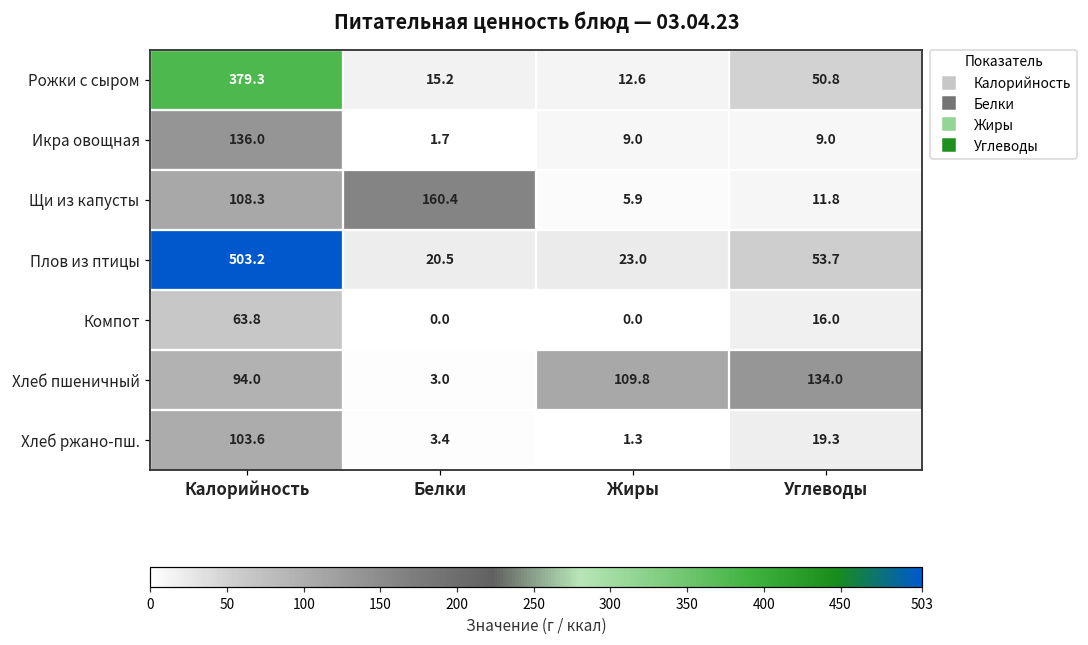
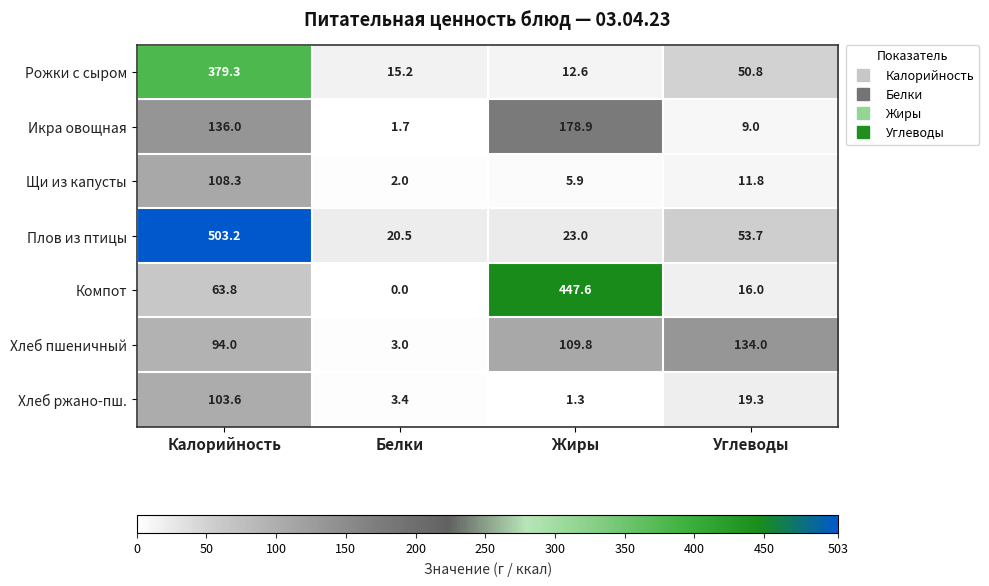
  {
    "Рожки с сыром": {
      "Калорийность": 379.3,
      "Белки": 15.2,
      "Жиры": 12.6,
      "Углеводы": 50.8
    },
    "Икра овощная": {
      "Калорийность": 136.0,
      "Белки": 1.7,
-     "Жиры": 9.0,
+     "Жиры": 178.9,
      "Углеводы": 9.0
    },
    "Щи из капусты": {
      "Калорийность": 108.3,
-     "Белки": 160.4,
+     "Белки": 2.0,
      "Жиры": 5.9,
      "Углеводы": 11.8
    },
    "Плов из птицы": {
      "Калорийность": 503.2,
      "Белки": 20.5,
      "Жиры": 23.0,
      "Углеводы": 53.7
    },
    "Компот": {
      "Калорийность": 63.8,
      "Белки": 0.0,
-     "Жиры": 0.0,
+     "Жиры": 447.6,
      "Углеводы": 16.0
    },
    "Хлеб пшеничный": {
      "Калорийность": 94.0,
      "Белки": 3.0,
      "Жиры": 109.8,
      "Углеводы": 134.0
    },
    "Хлеб ржано-пш.": {
      "Калорийность": 103.6,
      "Белки": 3.4,
      "Жиры": 1.3,
      "Углеводы": 19.3
    }
  }
